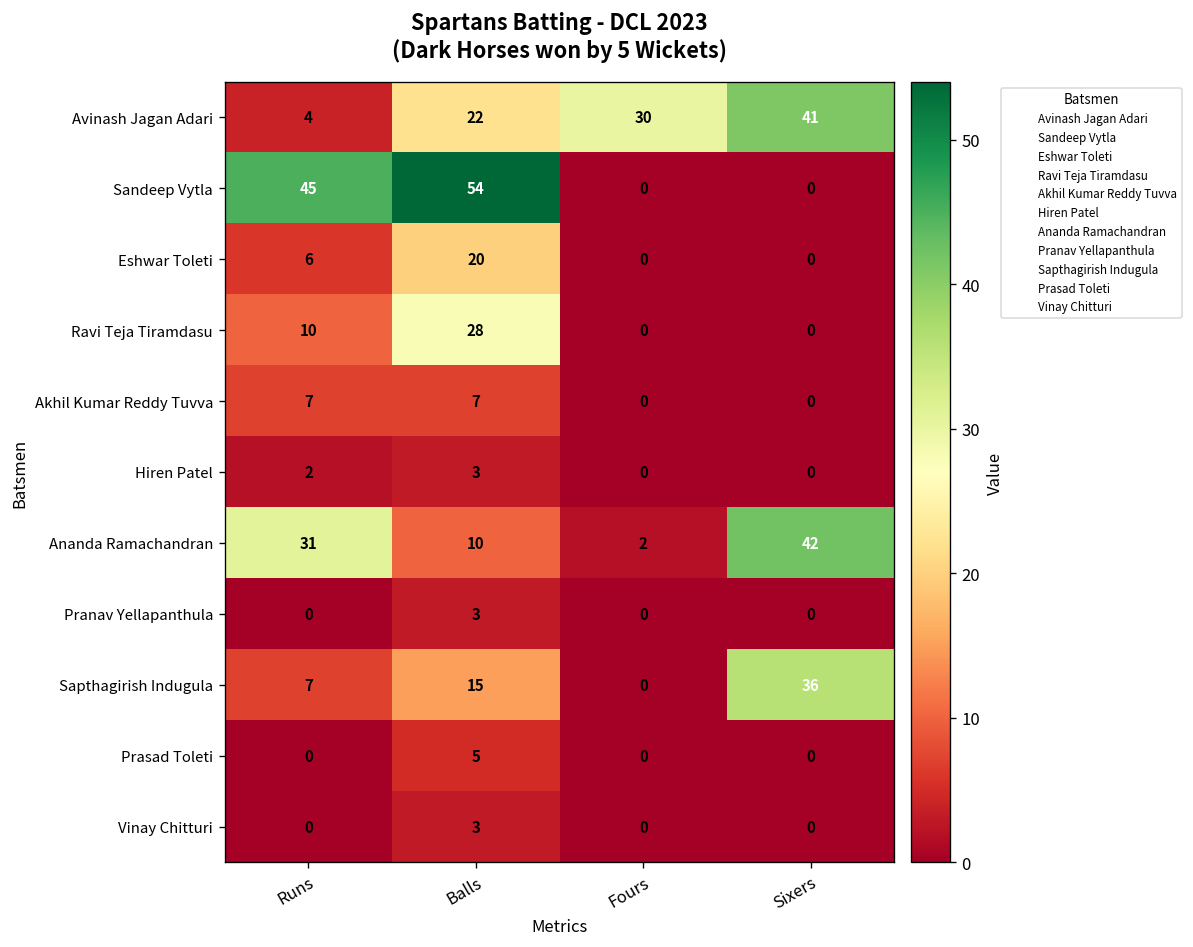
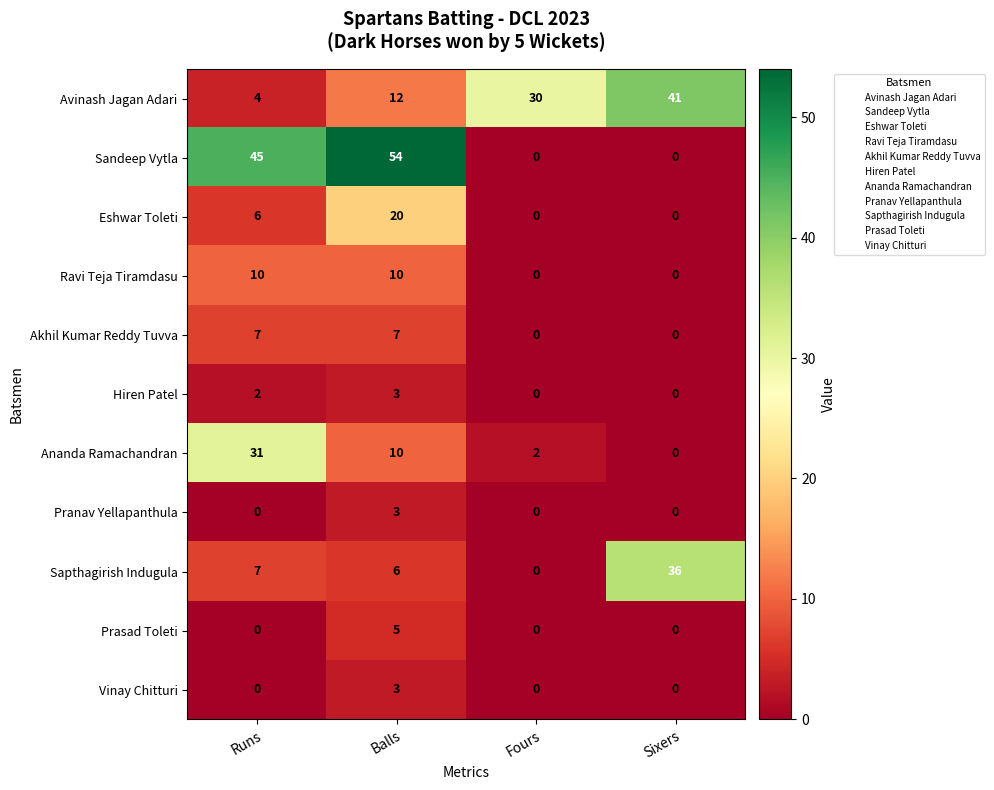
  {
    "Avinash Jagan Adari": {
      "Runs": 4,
-     "Balls": 22,
+     "Balls": 12,
      "Fours": 30,
      "Sixers": 41
    },
    "Sandeep Vytla": {
      "Runs": 45,
      "Balls": 54,
      "Fours": 0,
      "Sixers": 0
    },
    "Eshwar Toleti": {
      "Runs": 6,
      "Balls": 20,
      "Fours": 0,
      "Sixers": 0
    },
    "Ravi Teja Tiramdasu": {
      "Runs": 10,
-     "Balls": 28,
+     "Balls": 10,
      "Fours": 0,
      "Sixers": 0
    },
    "Akhil Kumar Reddy Tuvva": {
      "Runs": 7,
      "Balls": 7,
      "Fours": 0,
      "Sixers": 0
    },
    "Hiren Patel": {
      "Runs": 2,
      "Balls": 3,
      "Fours": 0,
      "Sixers": 0
    },
    "Ananda Ramachandran": {
      "Runs": 31,
      "Balls": 10,
      "Fours": 2,
-     "Sixers": 42
+     "Sixers": 0
    },
    "Pranav Yellapanthula": {
      "Runs": 0,
      "Balls": 3,
      "Fours": 0,
      "Sixers": 0
    },
    "Sapthagirish Indugula": {
      "Runs": 7,
-     "Balls": 15,
+     "Balls": 6,
      "Fours": 0,
      "Sixers": 36
    },
    "Prasad Toleti": {
      "Runs": 0,
      "Balls": 5,
      "Fours": 0,
      "Sixers": 0
    },
    "Vinay Chitturi": {
      "Runs": 0,
      "Balls": 3,
      "Fours": 0,
      "Sixers": 0
    }
  }
